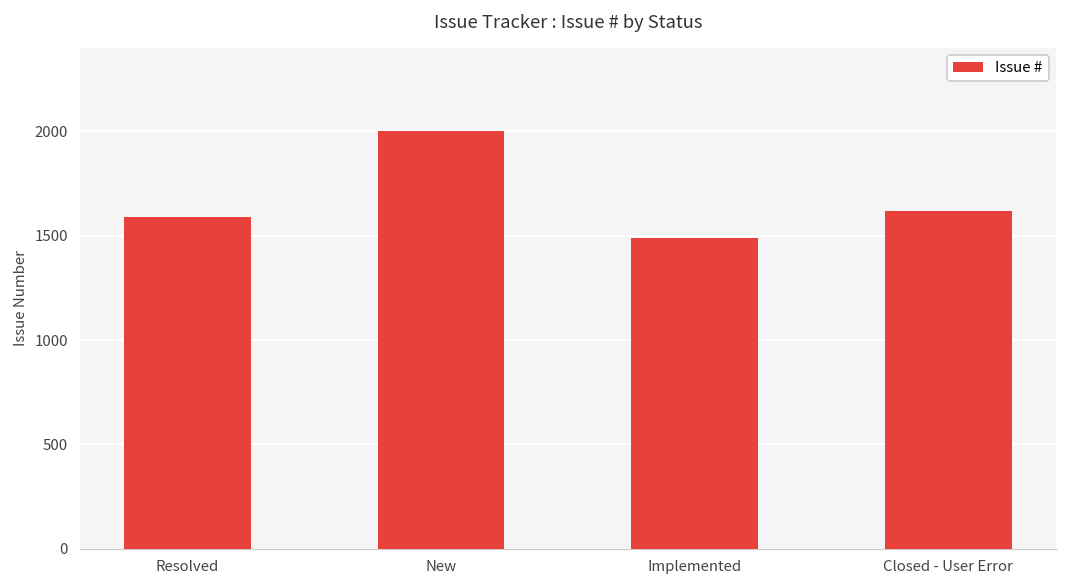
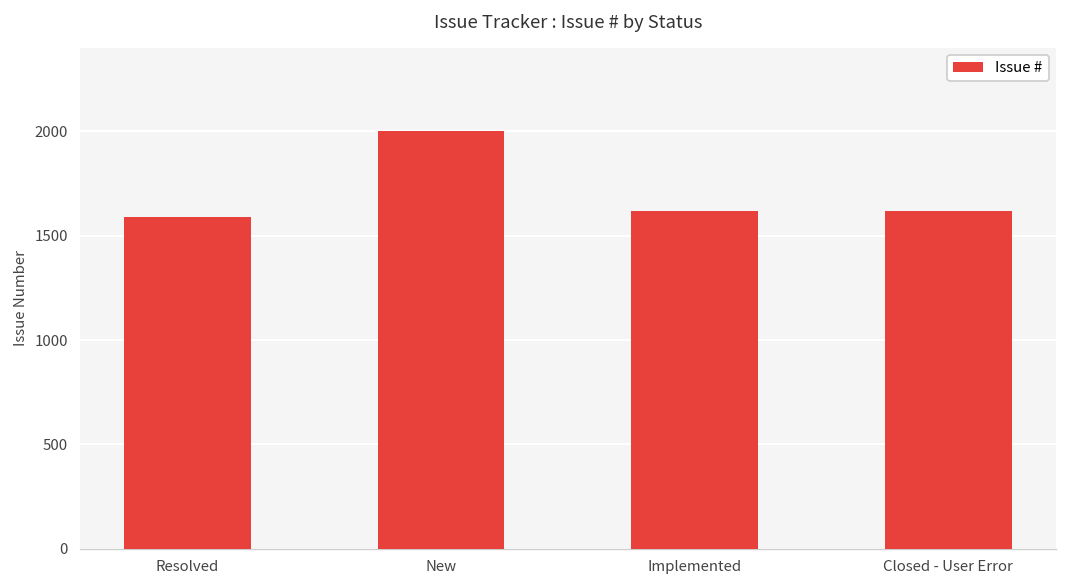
  {
    "Resolved": 1590,
    "New": 2000,
-   "Implemented": 1490,
+   "Implemented": 1620,
    "Closed - User Error": 1620
  }
